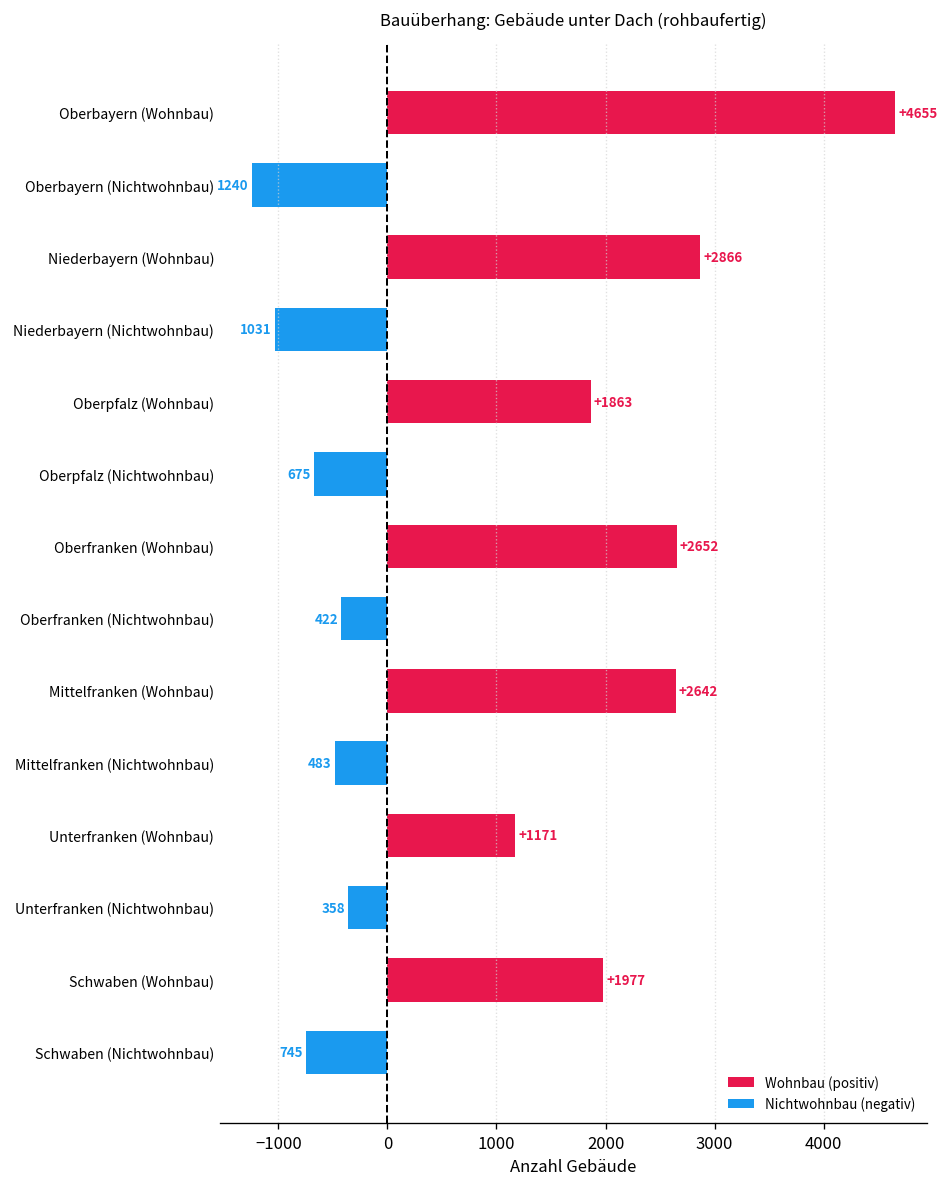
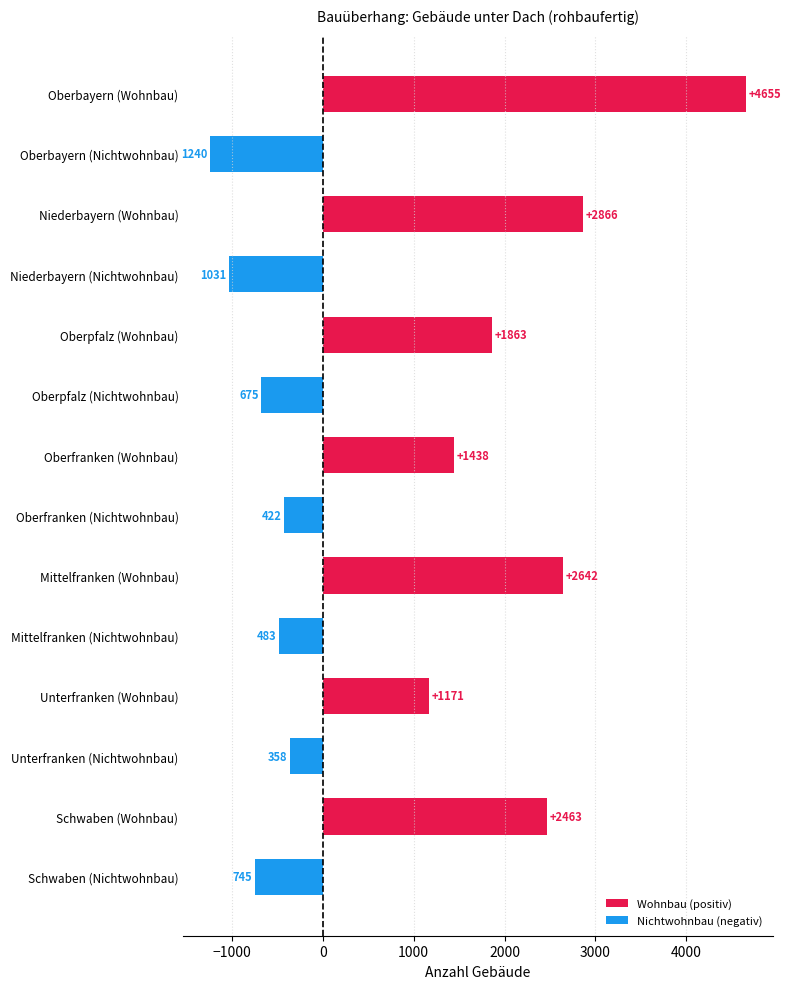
  {
    "Oberbayern (Wohnbau)": "+4655",
    "Niederbayern (Wohnbau)": "+2866",
    "Oberpfalz (Wohnbau)": "+1863",
-   "Oberfranken (Wohnbau)": "+2652",
+   "Oberfranken (Wohnbau)": "+1438",
    "Mittelfranken (Wohnbau)": "+2642",
    "Unterfranken (Wohnbau)": "+1171",
-   "Schwaben (Wohnbau)": "+1977"
+   "Schwaben (Wohnbau)": "+2463"
  }
